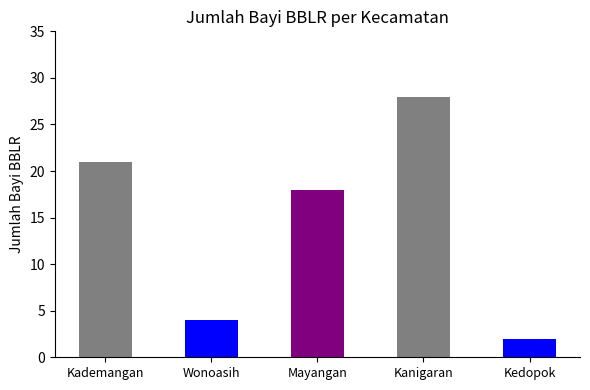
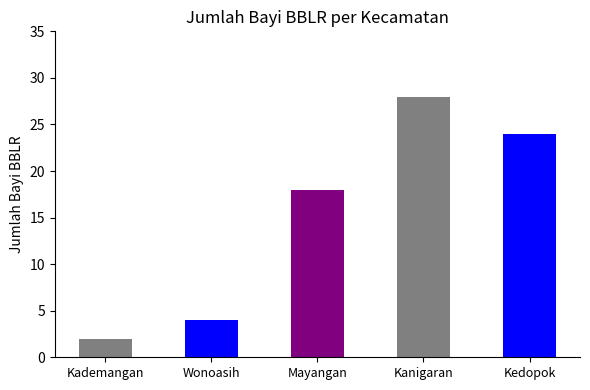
  {
-   "Kademangan": 21,
+   "Kademangan": 2,
    "Wonoasih": 4,
    "Mayangan": 18,
    "Kanigaran": 28,
-   "Kedopok": 2
+   "Kedopok": 24
  }
